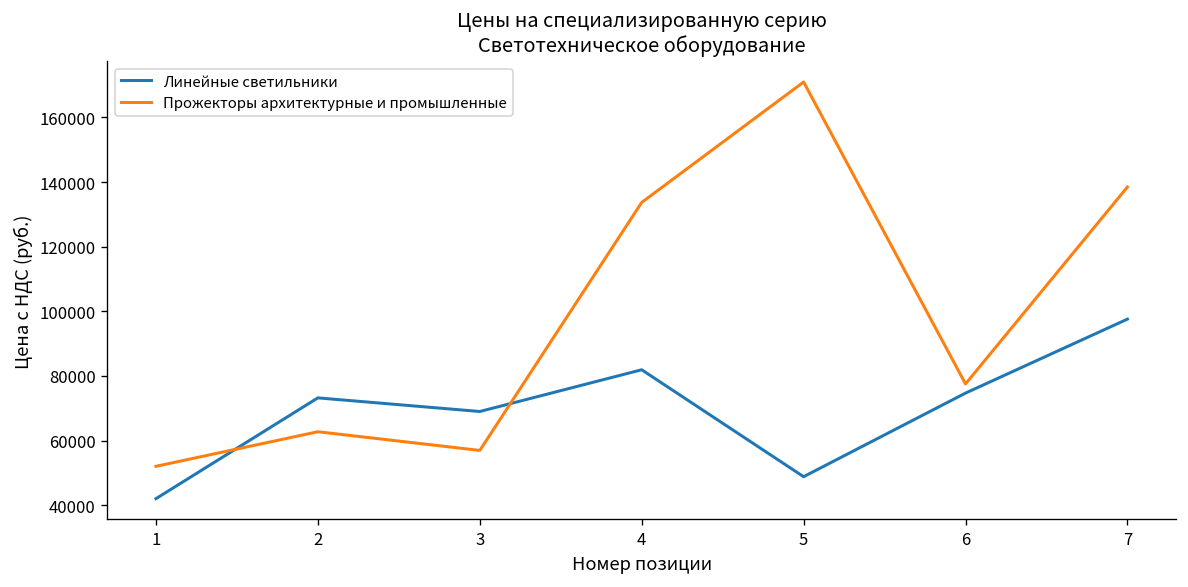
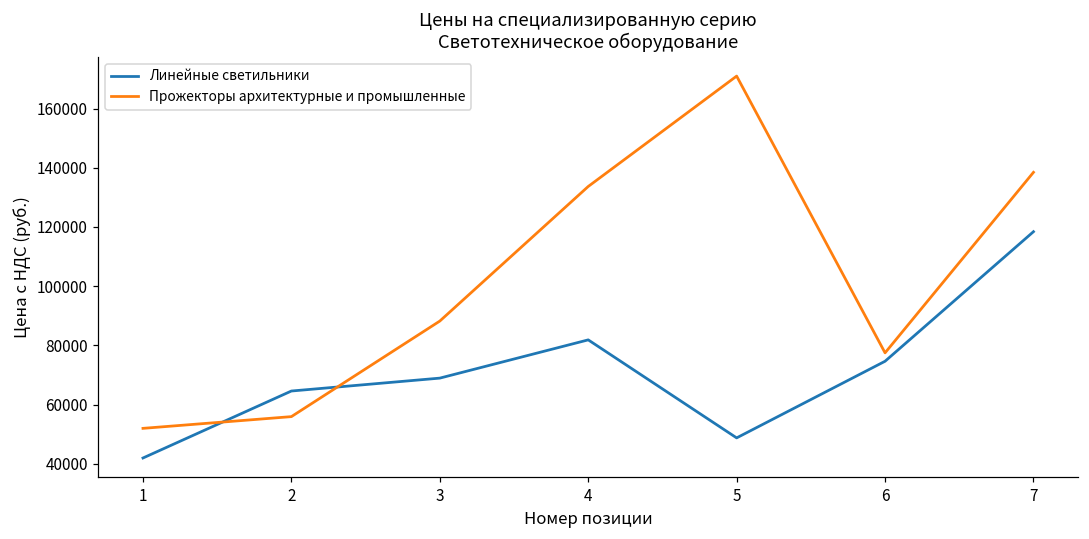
  {
    "Линейные светильники": {
      "1": 42000,
-     "2": 73000,
+     "2": 65000,
      "3": 69000,
      "4": 82000,
      "5": 49000,
      "6": 75000,
-     "7": 98000
+     "7": 118000
    },
    "Прожекторы архитектурные и промышленные": {
      "1": 52000,
-     "2": 63000,
-     "3": 57000,
+     "2": 56000,
+     "3": 88000,
      "4": 134000,
      "5": 171000,
      "6": 78000,
      "7": 138000
    }
  }
